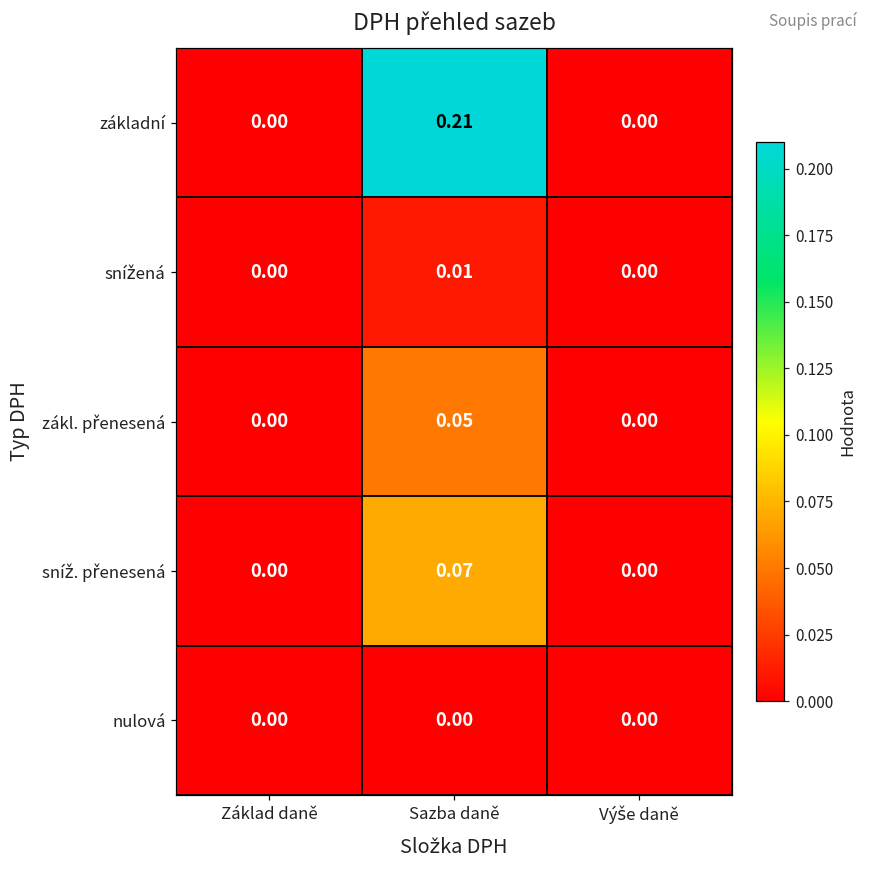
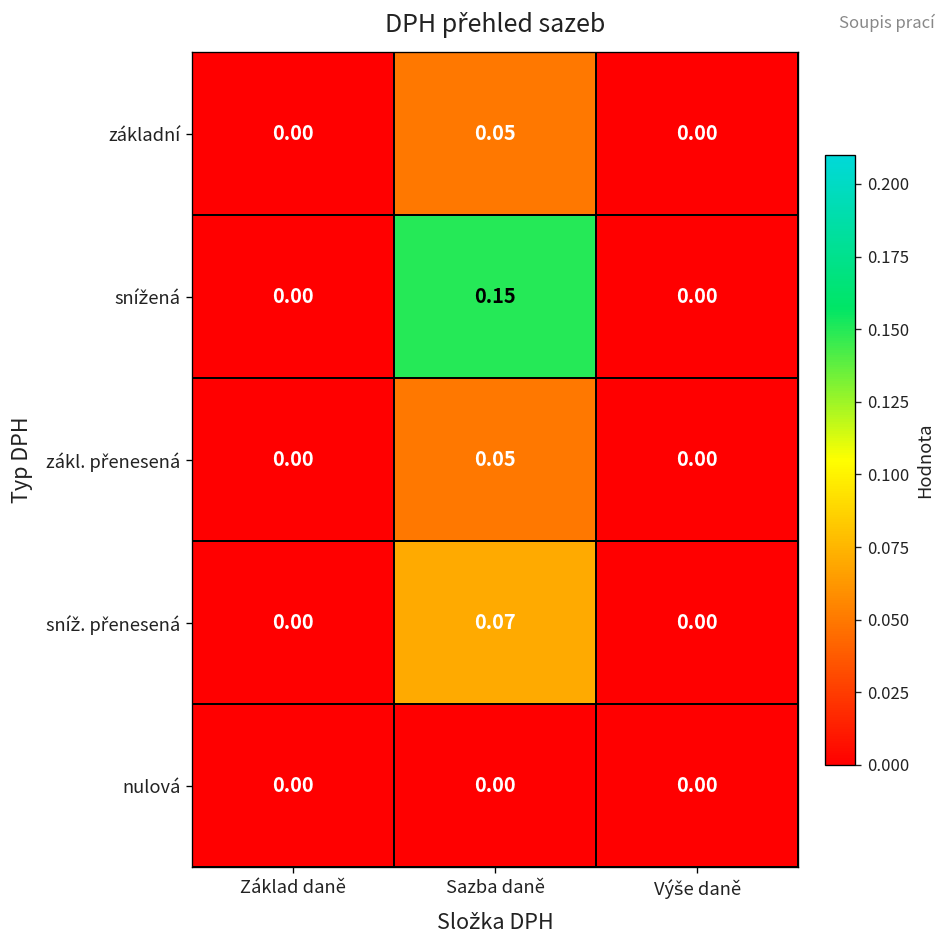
  {
    "základní": {
      "Základ daně": 0.00,
-     "Sazba daně": 0.21,
+     "Sazba daně": 0.05,
      "Výše daně": 0.00
    },
    "snížená": {
      "Základ daně": 0.00,
-     "Sazba daně": 0.01,
+     "Sazba daně": 0.15,
      "Výše daně": 0.00
    },
    "zákl. přenesená": {
      "Základ daně": 0.00,
      "Sazba daně": 0.05,
      "Výše daně": 0.00
    },
    "sníž. přenesená": {
      "Základ daně": 0.00,
      "Sazba daně": 0.07,
      "Výše daně": 0.00
    },
    "nulová": {
      "Základ daně": 0.00,
      "Sazba daně": 0.00,
      "Výše daně": 0.00
    }
  }
